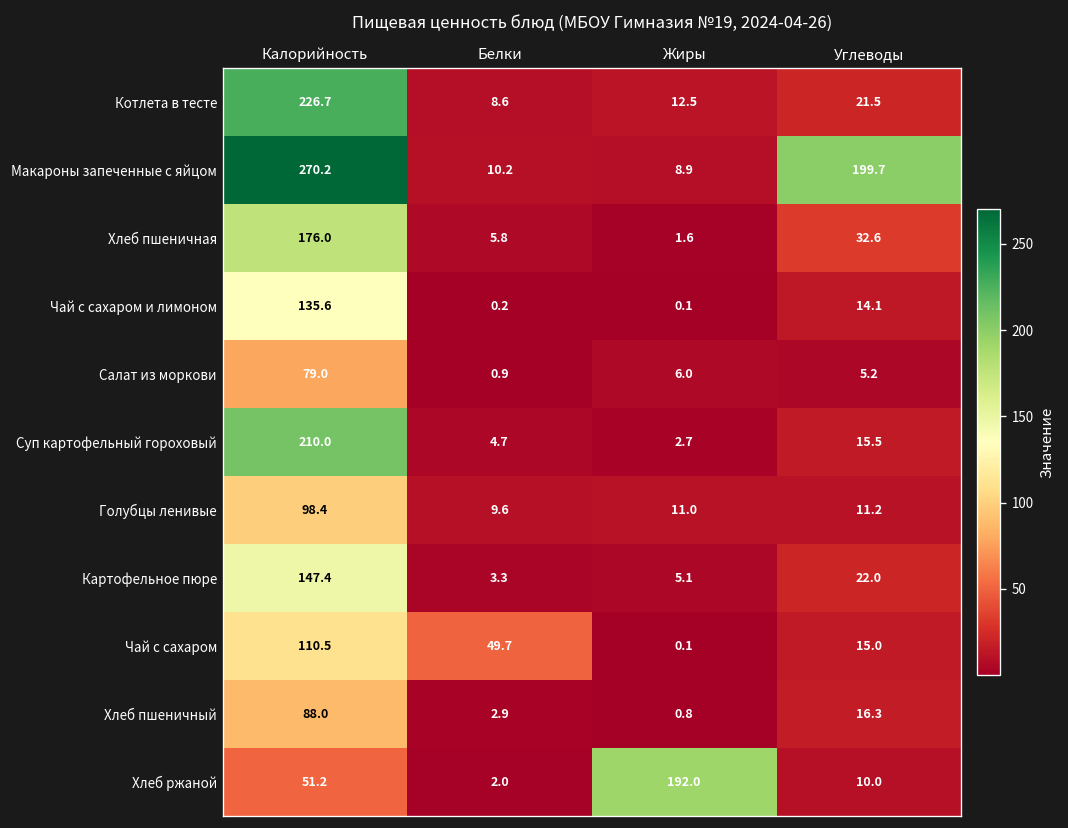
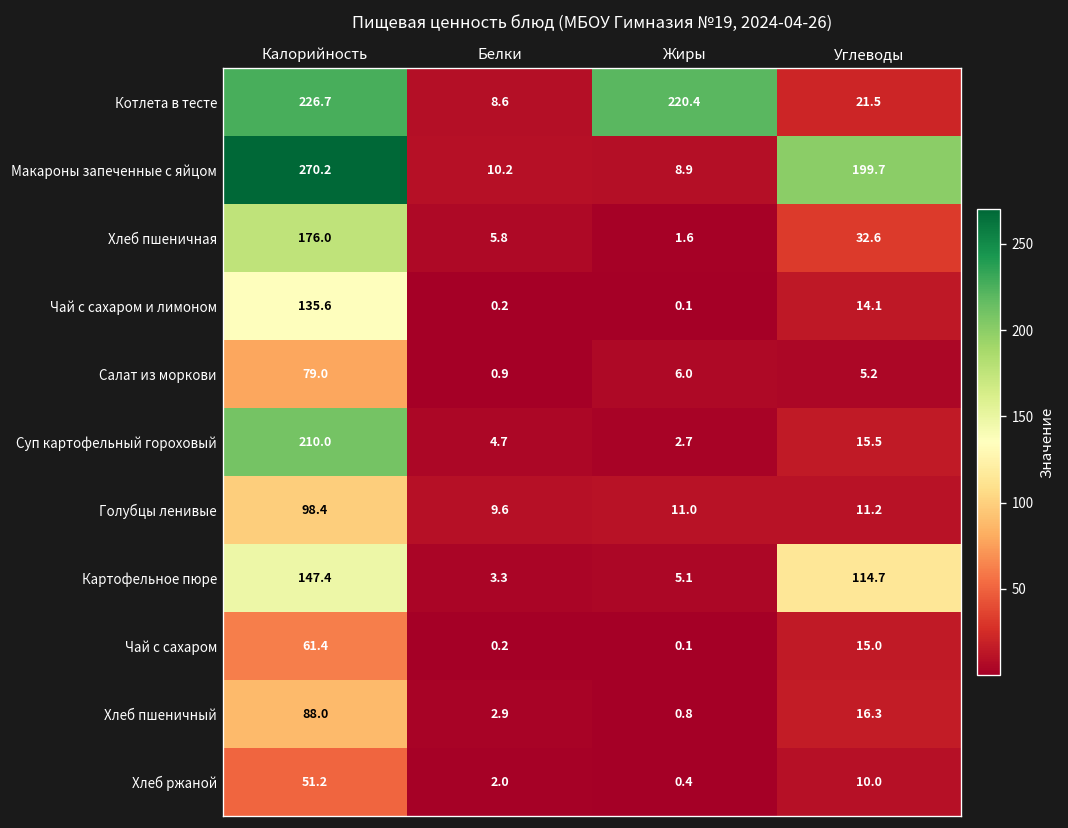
  {
    "Котлета в тесте": {
      "Калорийность": 226.7,
      "Белки": 8.6,
-     "Жиры": 12.5,
+     "Жиры": 220.4,
      "Углеводы": 21.5
    },
    "Макароны запеченные с яйцом": {
      "Калорийность": 270.2,
      "Белки": 10.2,
      "Жиры": 8.9,
      "Углеводы": 199.7
    },
    "Хлеб пшеничная": {
      "Калорийность": 176.0,
      "Белки": 5.8,
      "Жиры": 1.6,
      "Углеводы": 32.6
    },
    "Чай с сахаром и лимоном": {
      "Калорийность": 135.6,
      "Белки": 0.2,
      "Жиры": 0.1,
      "Углеводы": 14.1
    },
    "Салат из моркови": {
      "Калорийность": 79.0,
      "Белки": 0.9,
      "Жиры": 6.0,
      "Углеводы": 5.2
    },
    "Суп картофельный гороховый": {
      "Калорийность": 210.0,
      "Белки": 4.7,
      "Жиры": 2.7,
      "Углеводы": 15.5
    },
    "Голубцы ленивые": {
      "Калорийность": 98.4,
      "Белки": 9.6,
      "Жиры": 11.0,
      "Углеводы": 11.2
    },
    "Картофельное пюре": {
      "Калорийность": 147.4,
      "Белки": 3.3,
      "Жиры": 5.1,
-     "Углеводы": 22.0
+     "Углеводы": 114.7
    },
    "Чай с сахаром": {
-     "Калорийность": 110.5,
-     "Белки": 49.7,
+     "Калорийность": 61.4,
+     "Белки": 0.2,
      "Жиры": 0.1,
      "Углеводы": 15.0
    },
    "Хлеб пшеничный": {
      "Калорийность": 88.0,
      "Белки": 2.9,
      "Жиры": 0.8,
      "Углеводы": 16.3
    },
    "Хлеб ржаной": {
      "Калорийность": 51.2,
      "Белки": 2.0,
-     "Жиры": 192.0,
+     "Жиры": 0.4,
      "Углеводы": 10.0
    }
  }
